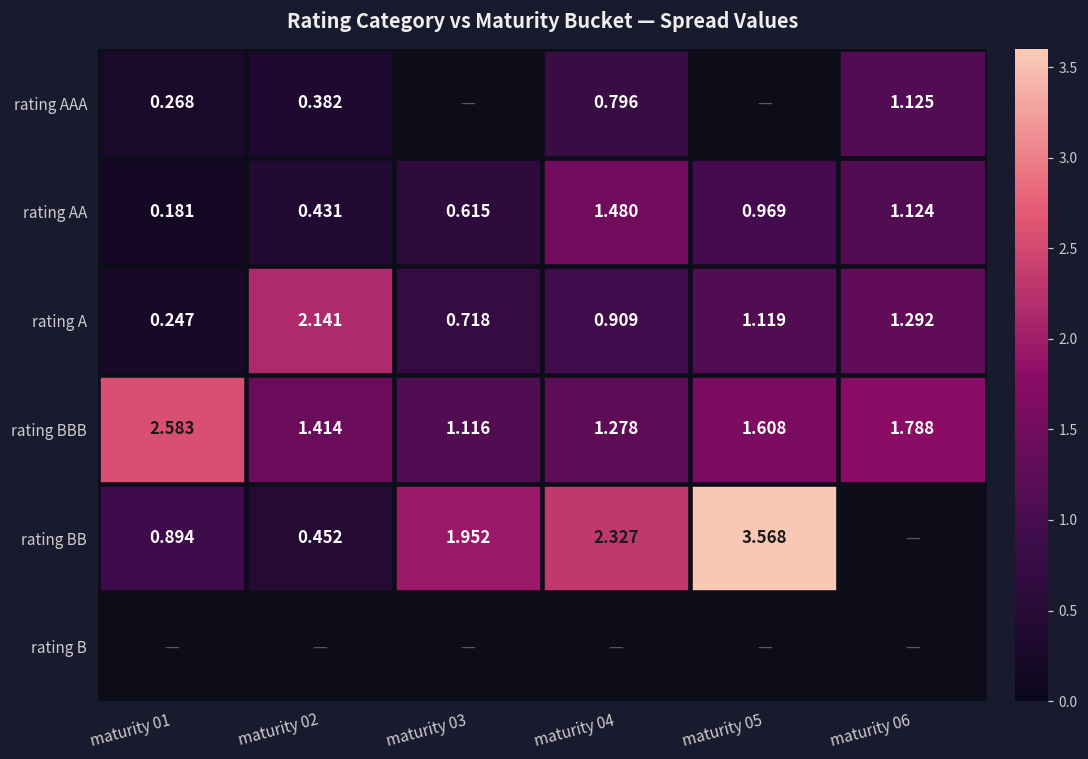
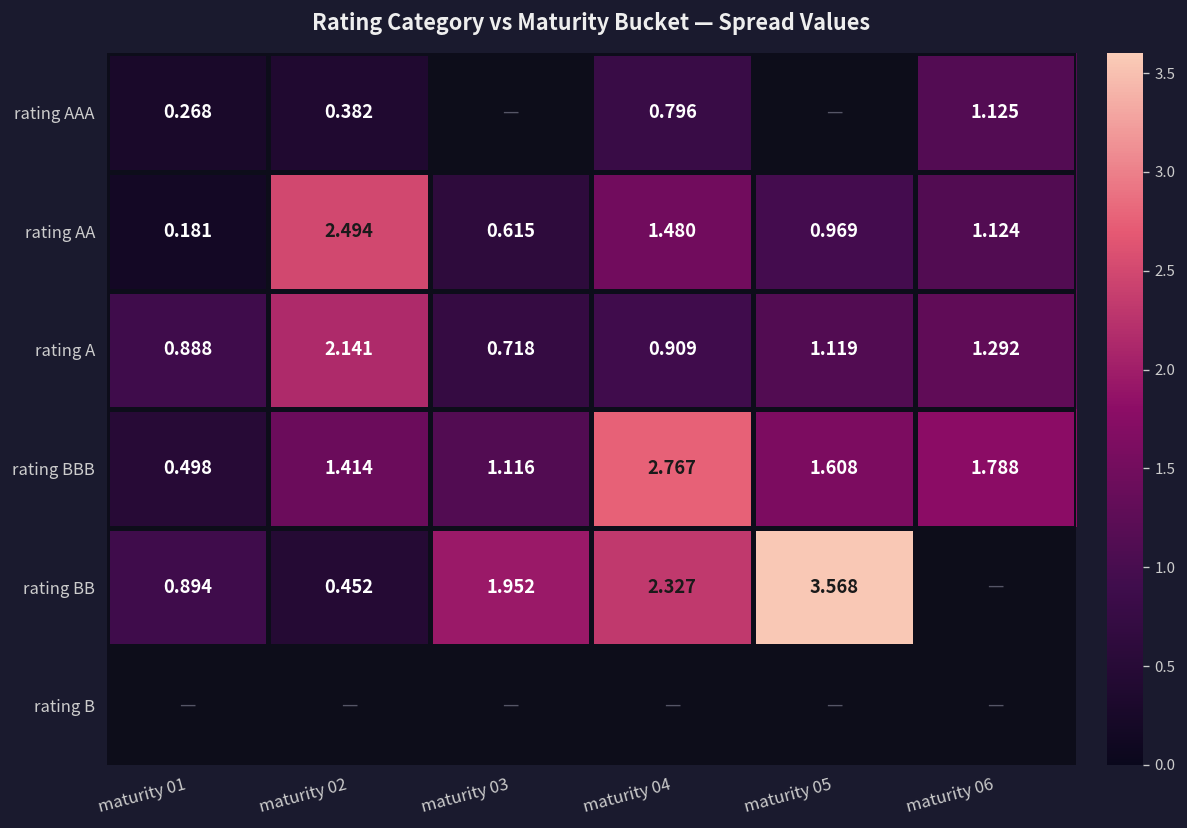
  {
    "rating AAA": {
      "maturity 01": 0.268,
      "maturity 02": 0.382,
      "maturity 04": 0.796,
      "maturity 06": 1.125
    },
    "rating AA": {
      "maturity 01": 0.181,
-     "maturity 02": 0.431,
+     "maturity 02": 2.494,
      "maturity 03": 0.615,
      "maturity 04": 1.480,
      "maturity 05": 0.969,
      "maturity 06": 1.124
    },
    "rating A": {
-     "maturity 01": 0.247,
+     "maturity 01": 0.888,
      "maturity 02": 2.141,
      "maturity 03": 0.718,
      "maturity 04": 0.909,
      "maturity 05": 1.119,
      "maturity 06": 1.292
    },
    "rating BBB": {
-     "maturity 01": 2.583,
+     "maturity 01": 0.498,
      "maturity 02": 1.414,
      "maturity 03": 1.116,
-     "maturity 04": 1.278,
+     "maturity 04": 2.767,
      "maturity 05": 1.608,
      "maturity 06": 1.788
    },
    "rating BB": {
      "maturity 01": 0.894,
      "maturity 02": 0.452,
      "maturity 03": 1.952,
      "maturity 04": 2.327,
      "maturity 05": 3.568
    }
  }
